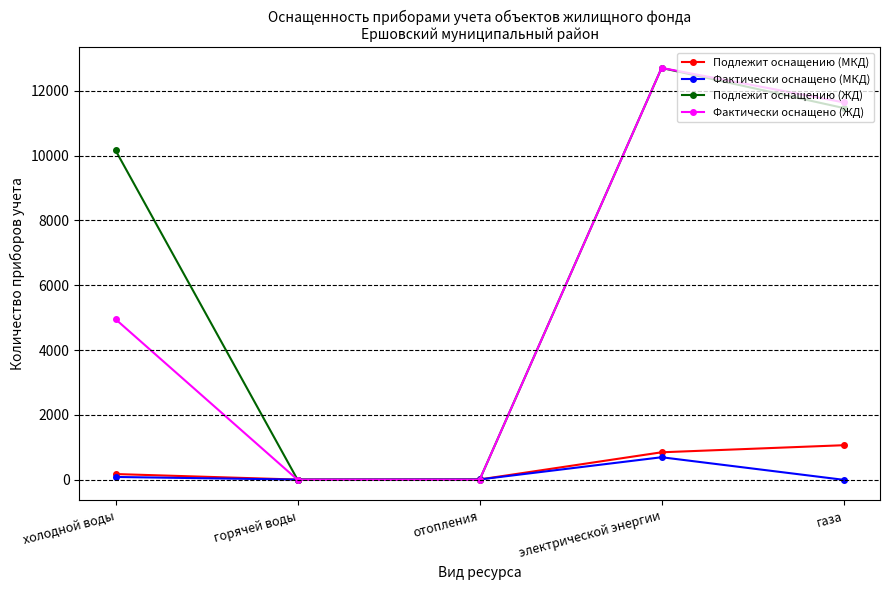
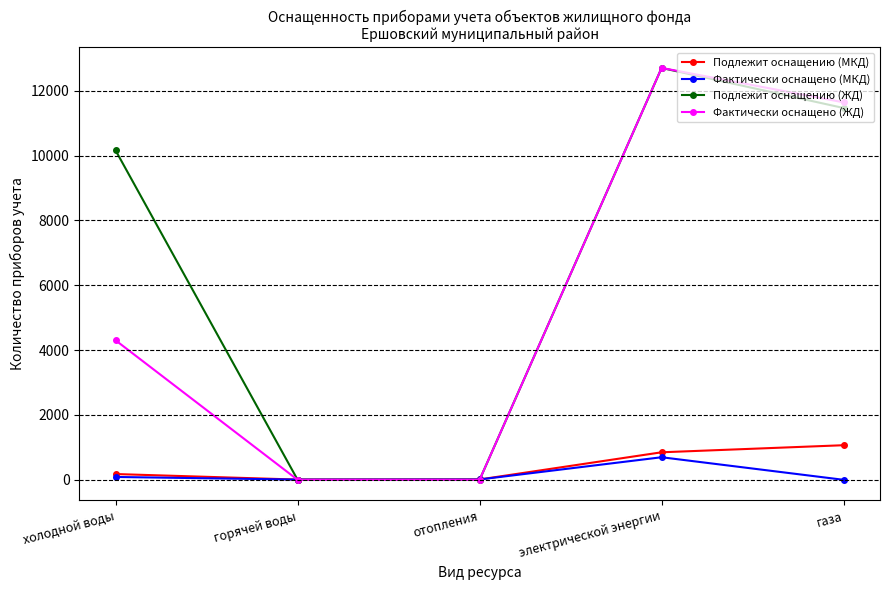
  {
    "Подлежит оснащению (МКД)": {
      "холодной воды": 200,
      "электрической энергии": 800,
      "газа": 1100
    },
    "Фактически оснащено (МКД)": {
      "холодной воды": 100,
      "электрической энергии": 700,
      "газа": 0
    },
    "Подлежит оснащению (ЖД)": {
      "холодной воды": 10200
    },
    "Фактически оснащено (ЖД)": {
-     "холодной воды": 5000
+     "холодной воды": 4300
    }
  }
